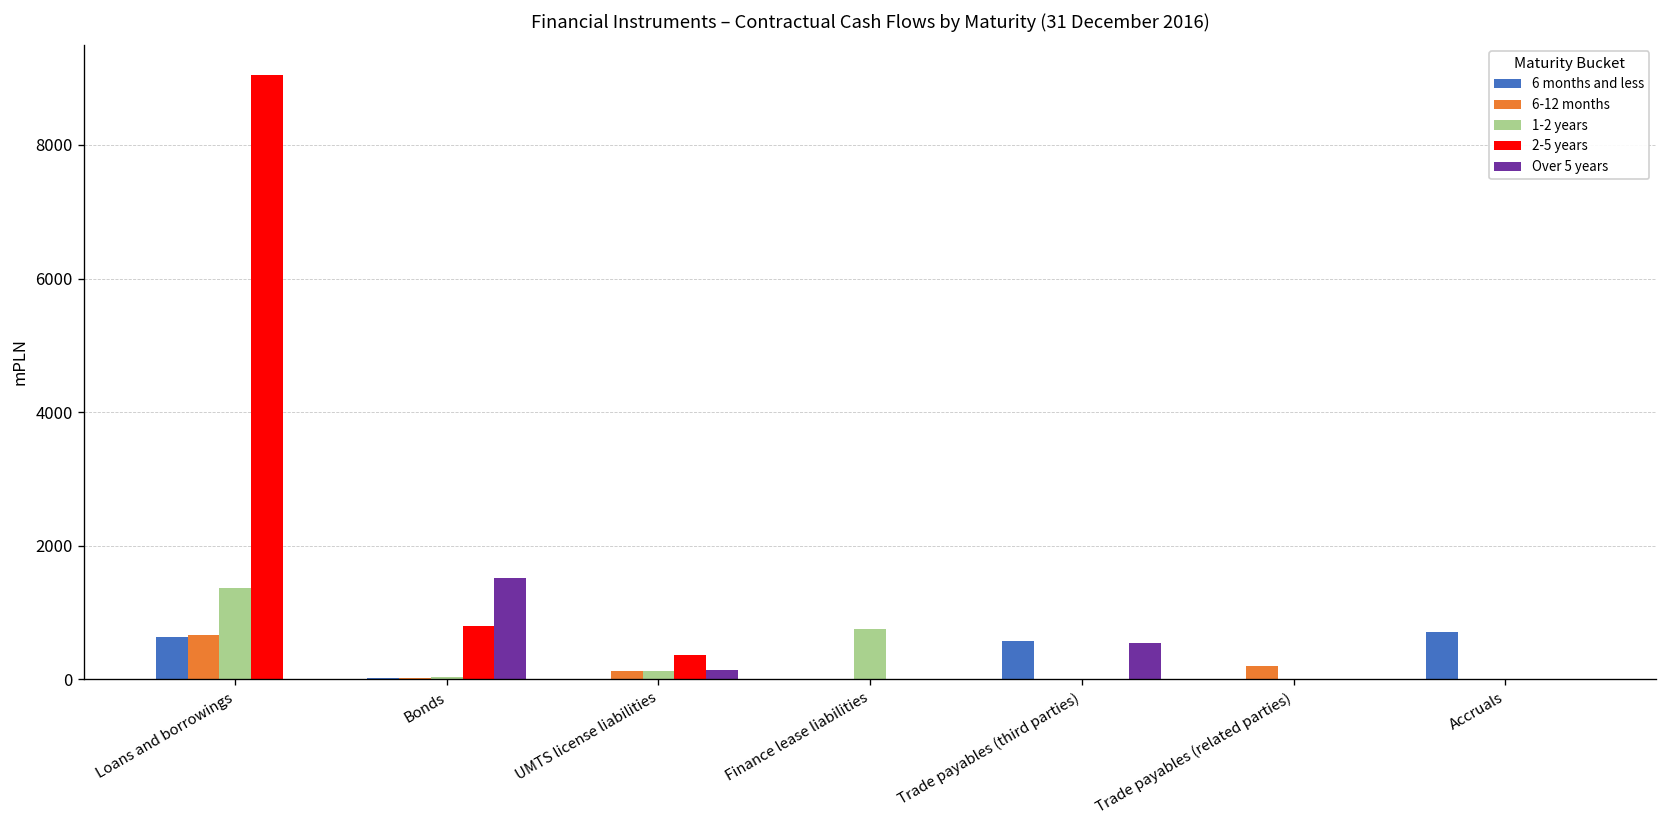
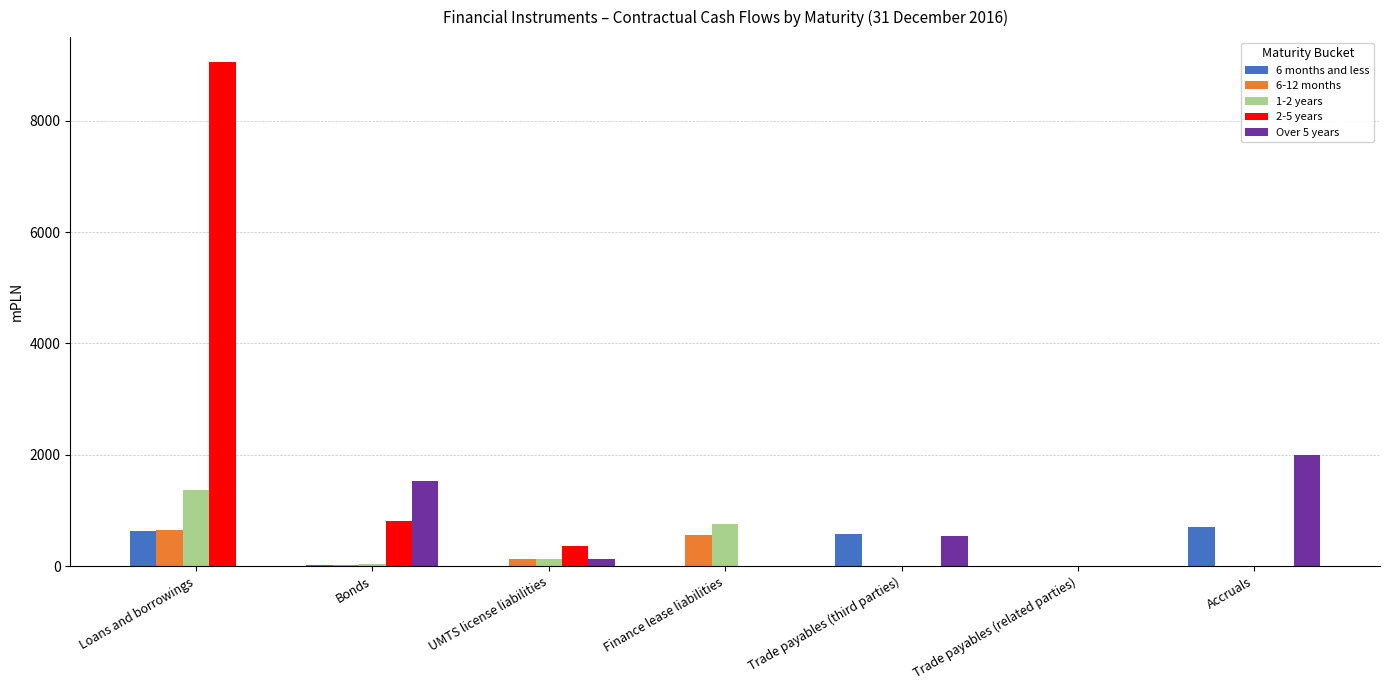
  {
    "6 months and less": {
      "Loans and borrowings": 600,
      "UMTS license liabilities": 0,
      "Trade payables (third parties)": 600,
      "Accruals": 700
    },
    "6-12 months": {
      "Loans and borrowings": 700,
      "UMTS license liabilities": 100,
-     "Finance lease liabilities": 0,
+     "Finance lease liabilities": 600,
      "Trade payables (third parties)": 0,
-     "Trade payables (related parties)": 200,
+     "Trade payables (related parties)": 0,
      "Accruals": 0
    },
    "1-2 years": {
      "Loans and borrowings": 1400,
      "UMTS license liabilities": 100,
      "Finance lease liabilities": 800,
      "Trade payables (third parties)": 0,
      "Trade payables (related parties)": 0,
      "Accruals": 0
    },
    "2-5 years": {
      "Loans and borrowings": 9000,
      "Bonds": 800,
      "UMTS license liabilities": 400,
      "Trade payables (third parties)": 0,
      "Trade payables (related parties)": 0,
      "Accruals": 0
    },
    "Over 5 years": {
      "Loans and borrowings": 0,
      "Bonds": 1500,
      "UMTS license liabilities": 100,
      "Finance lease liabilities": 0,
      "Trade payables (third parties)": 600,
      "Trade payables (related parties)": 0,
-     "Accruals": 0
+     "Accruals": 2000
    }
  }
